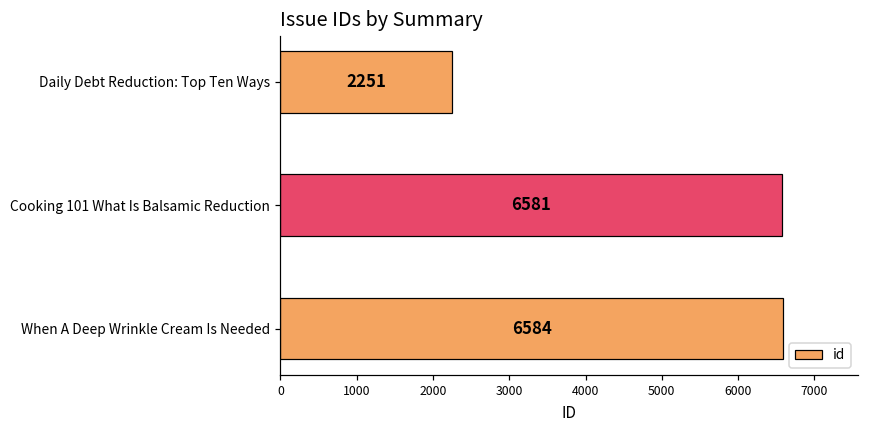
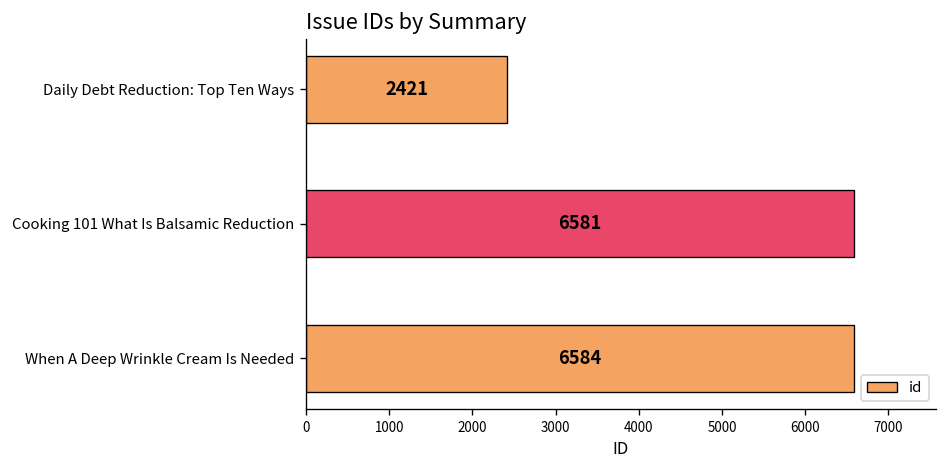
  {
-   "Daily Debt Reduction: Top Ten Ways": 2251,
+   "Daily Debt Reduction: Top Ten Ways": 2421,
    "Cooking 101 What Is Balsamic Reduction": 6581,
    "When A Deep Wrinkle Cream Is Needed": 6584
  }
